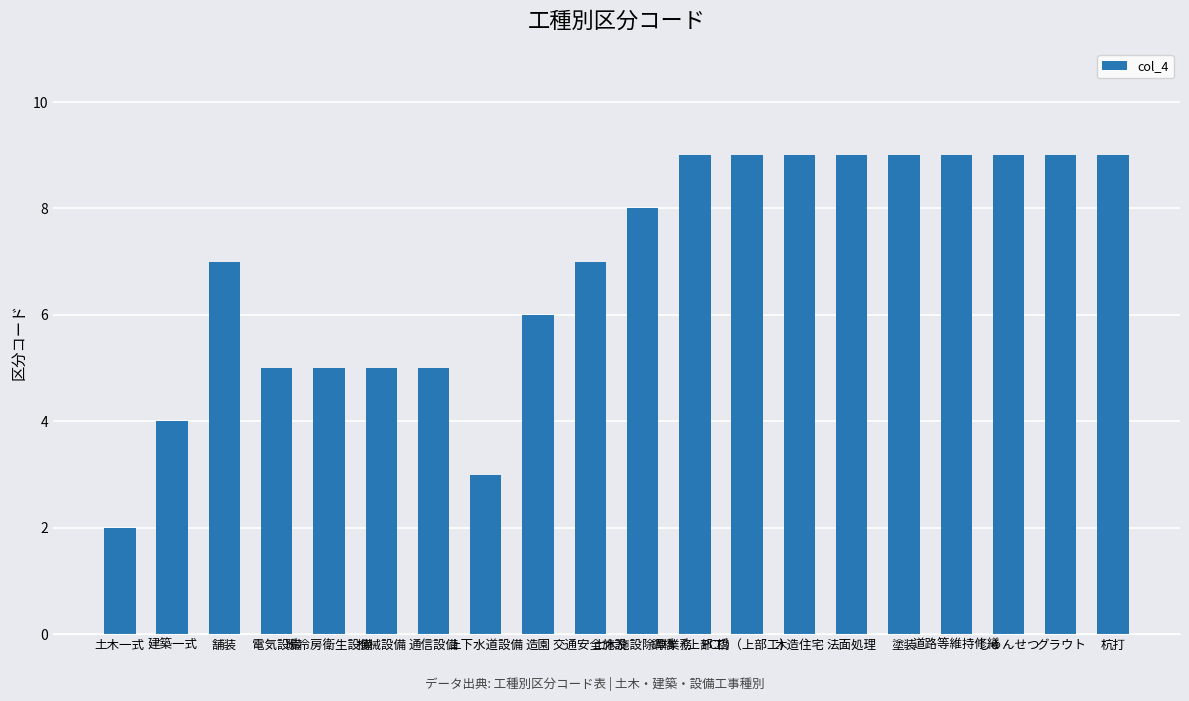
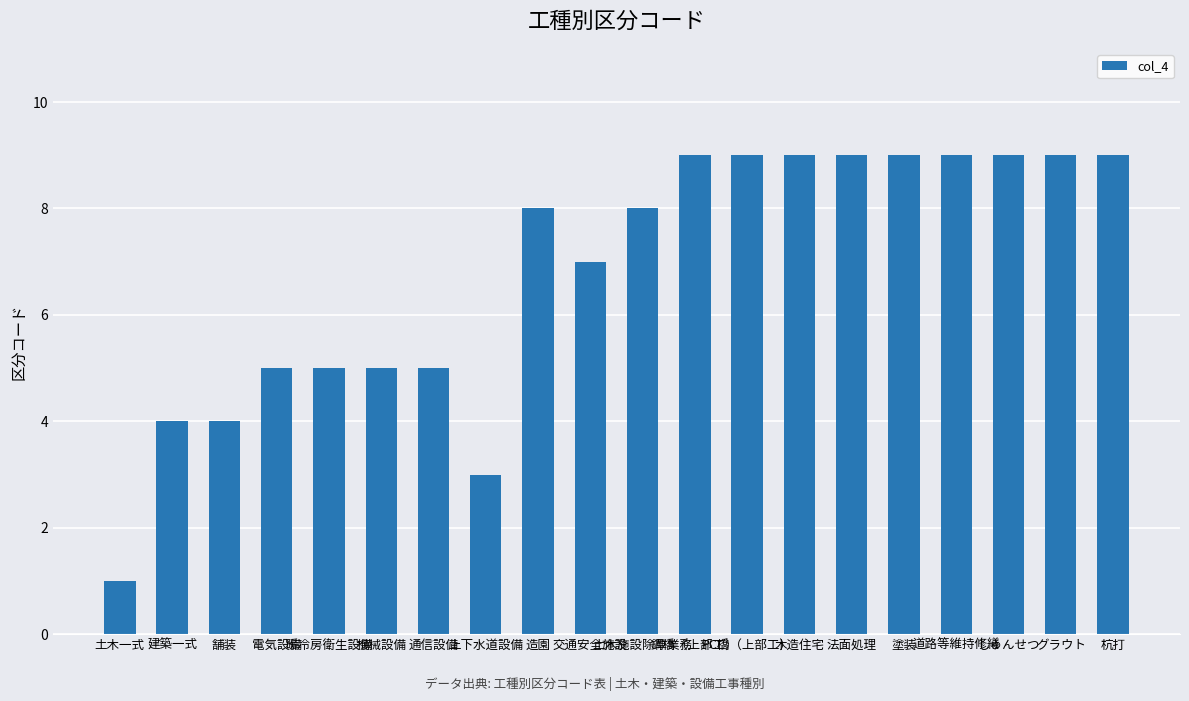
  {
-   "土木一式": 2,
+   "土木一式": 1,
    "建築一式": 4,
-   "舗装": 7,
+   "舗装": 4,
    "上下水道設備": 3,
-   "造園": 6,
+   "造園": 8,
    "法面処理": 9,
    "グラウト": 9,
    "杭打": 9
  }
